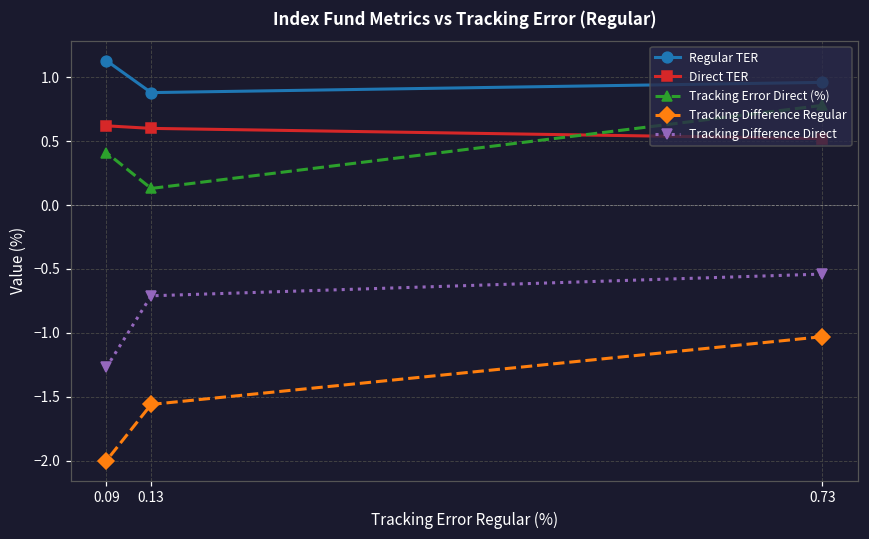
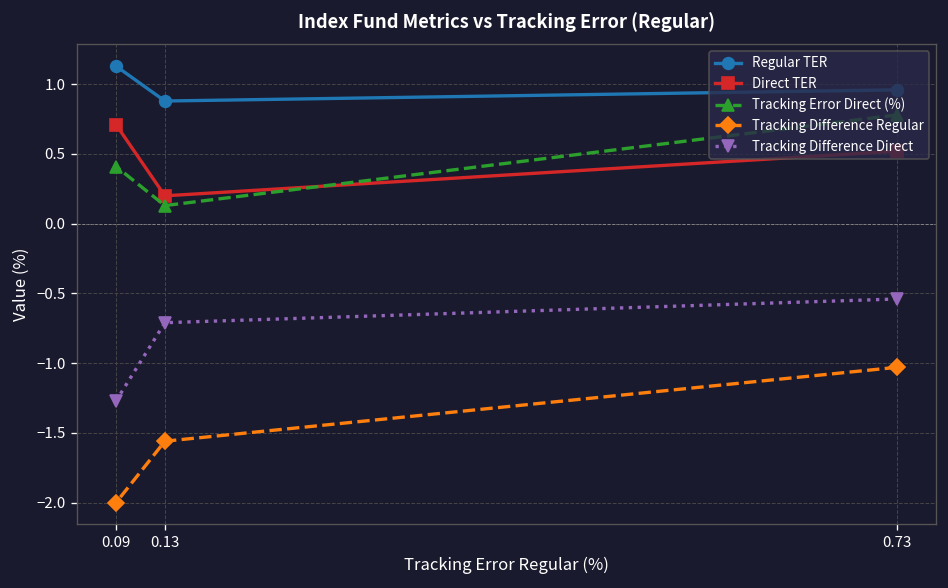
  {
    "Regular TER": {
      "0.09": 1.13,
      "0.13": 0.88
    },
    "Direct TER": {
-     "0.09": 0.62,
-     "0.13": 0.6
+     "0.09": 0.71,
+     "0.13": 0.2
    },
    "Tracking Error Direct (%)": {
      "0.09": 0.41,
      "0.13": 0.13
    },
    "Tracking Difference Regular": {
      "0.09": -2.00,
      "0.13": -1.56,
      "0.73": -1.03
    },
    "Tracking Difference Direct": {
      "0.09": -1.27,
      "0.13": -0.71,
      "0.73": -0.54
    }
  }
